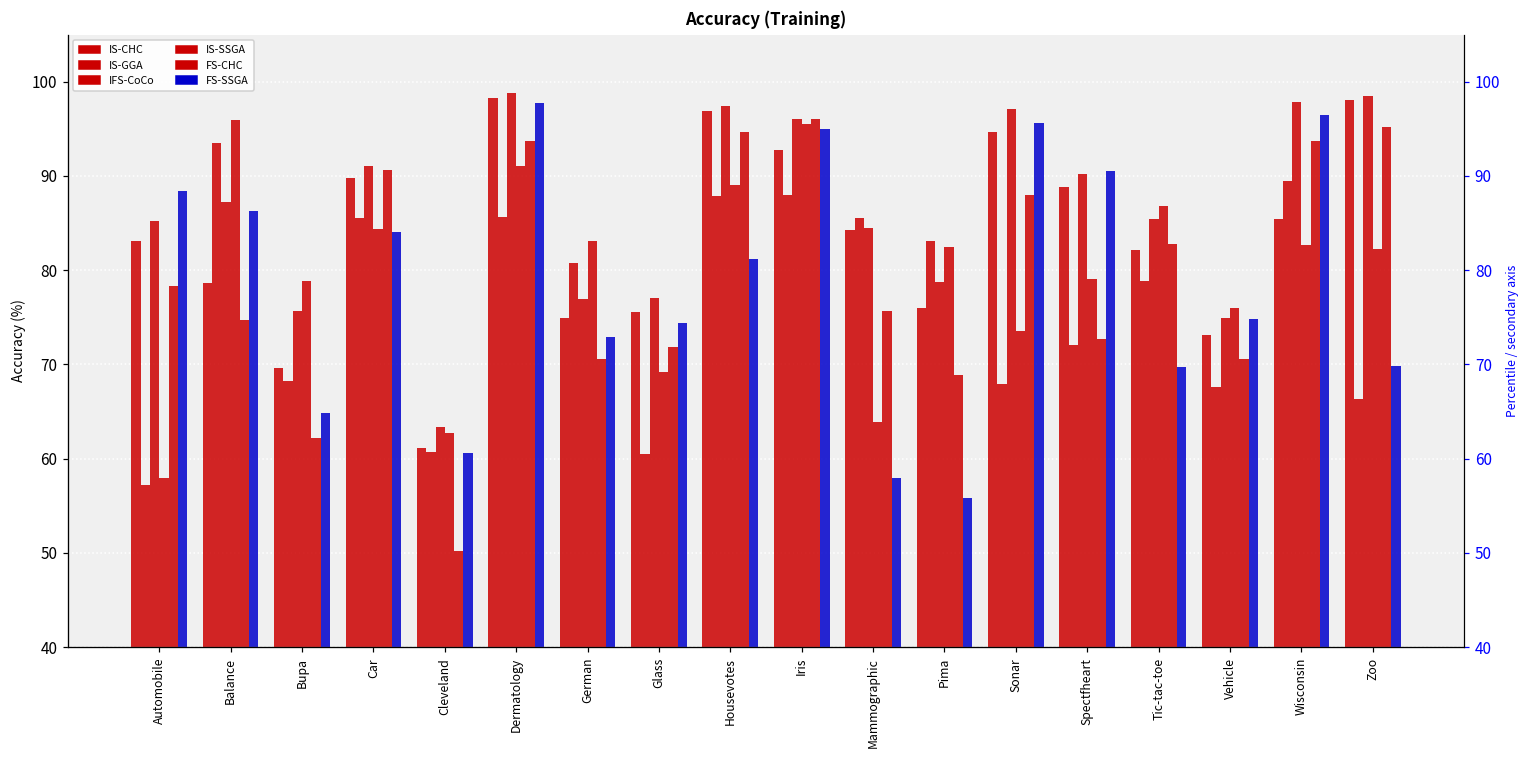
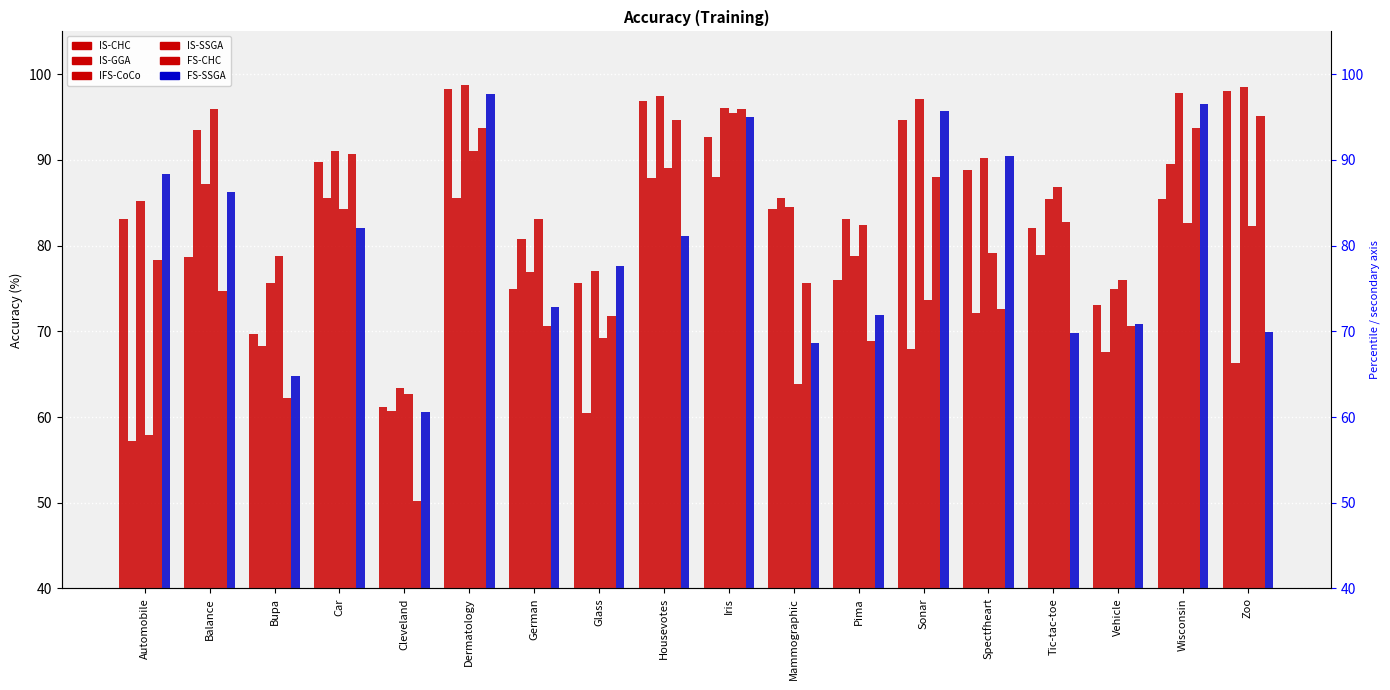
  {
    "FS-SSGA": {
      "Automobile": 88,
      "Balance": 86,
      "Bupa": 65,
-     "Car": 84,
+     "Car": 82,
      "Cleveland": 61,
      "Dermatology": 98,
      "German": 73,
-     "Glass": 74,
+     "Glass": 78,
      "Housevotes": 81,
      "Iris": 95,
-     "Mammographic": 58,
-     "Pima": 56,
+     "Mammographic": 69,
+     "Pima": 72,
      "Sonar": 96,
      "Spectfheart": 90,
      "Tic-tac-toe": 70,
-     "Vehicle": 75,
+     "Vehicle": 71,
      "Wisconsin": 96,
      "Zoo": 70
    }
  }
